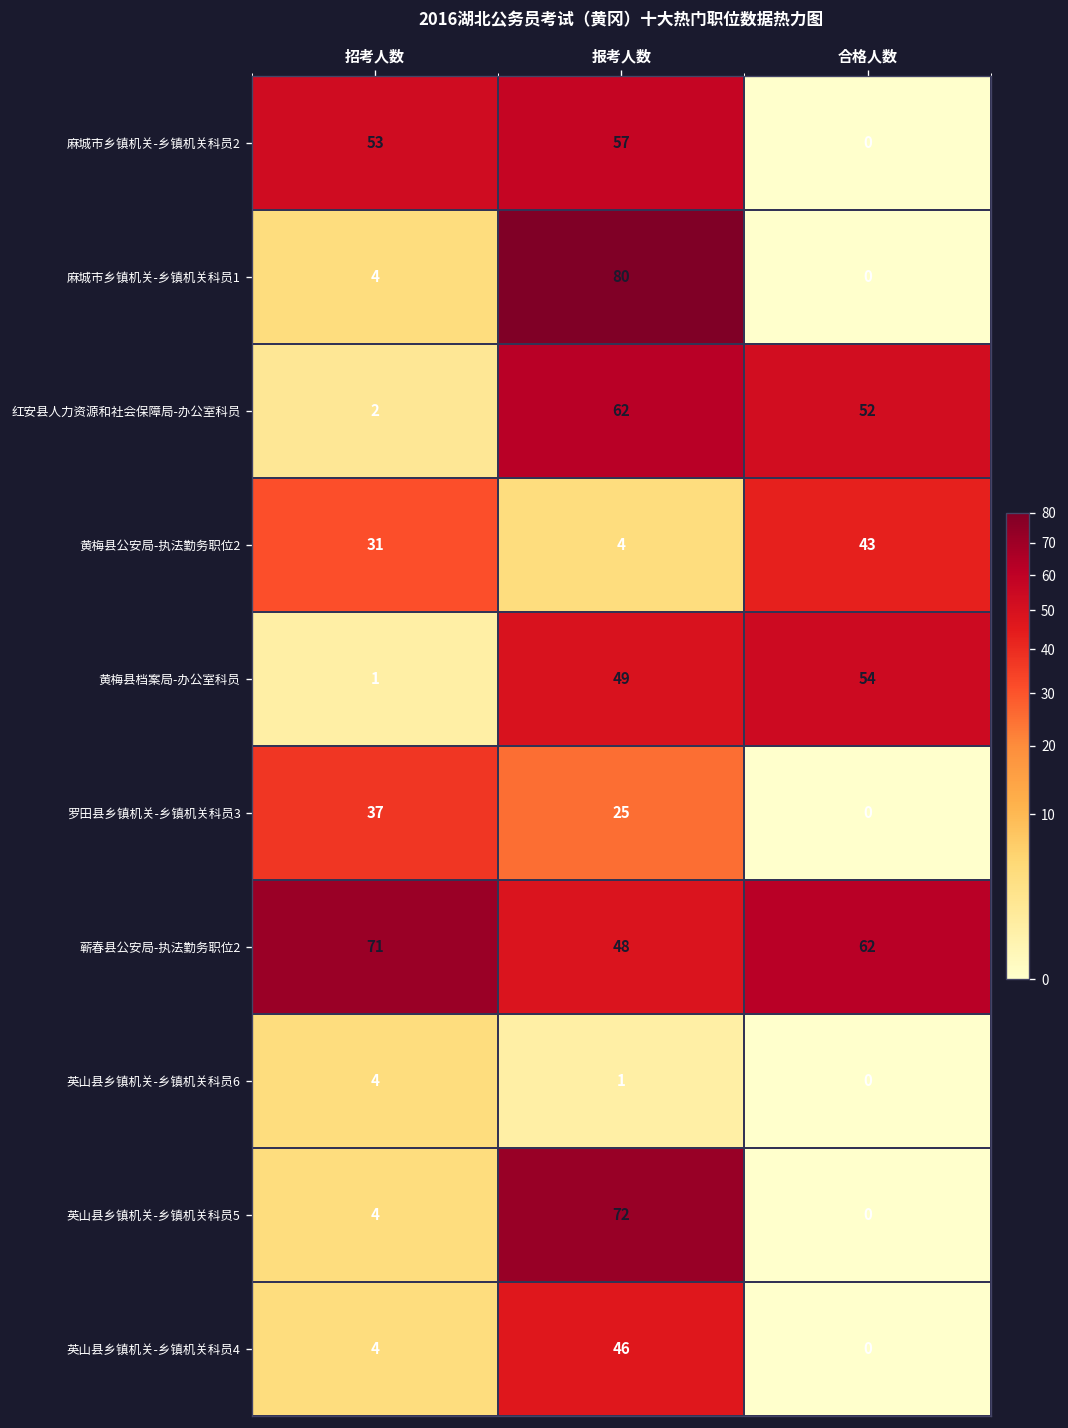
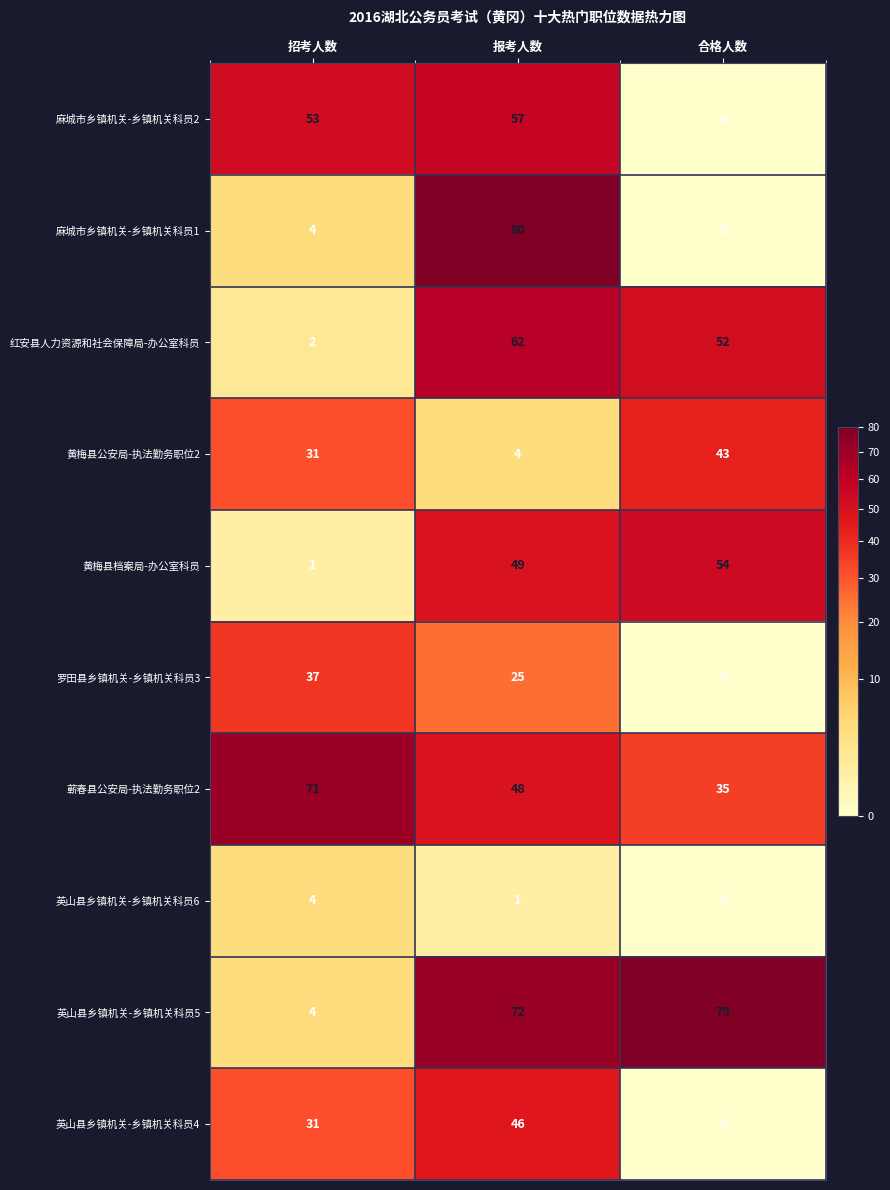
  {
    "麻城市乡镇机关-乡镇机关科员2": {
      "招考人数": 53,
      "报考人数": 57,
      "合格人数": 0
    },
    "麻城市乡镇机关-乡镇机关科员1": {
      "招考人数": 4,
      "报考人数": 80,
      "合格人数": 0
    },
    "红安县人力资源和社会保障局-办公室科员": {
      "招考人数": 2,
      "报考人数": 62,
      "合格人数": 52
    },
    "黄梅县公安局-执法勤务职位2": {
      "招考人数": 31,
      "报考人数": 4,
      "合格人数": 43
    },
    "黄梅县档案局-办公室科员": {
      "招考人数": 1,
      "报考人数": 49,
      "合格人数": 54
    },
    "罗田县乡镇机关-乡镇机关科员3": {
      "招考人数": 37,
      "报考人数": 25,
      "合格人数": 0
    },
    "蕲春县公安局-执法勤务职位2": {
      "招考人数": 71,
      "报考人数": 48,
-     "合格人数": 62
+     "合格人数": 35
    },
    "英山县乡镇机关-乡镇机关科员6": {
      "招考人数": 4,
      "报考人数": 1,
      "合格人数": 0
    },
    "英山县乡镇机关-乡镇机关科员5": {
      "招考人数": 4,
      "报考人数": 72,
-     "合格人数": 0
+     "合格人数": 79
    },
    "英山县乡镇机关-乡镇机关科员4": {
-     "招考人数": 4,
+     "招考人数": 31,
      "报考人数": 46,
      "合格人数": 0
    }
  }
